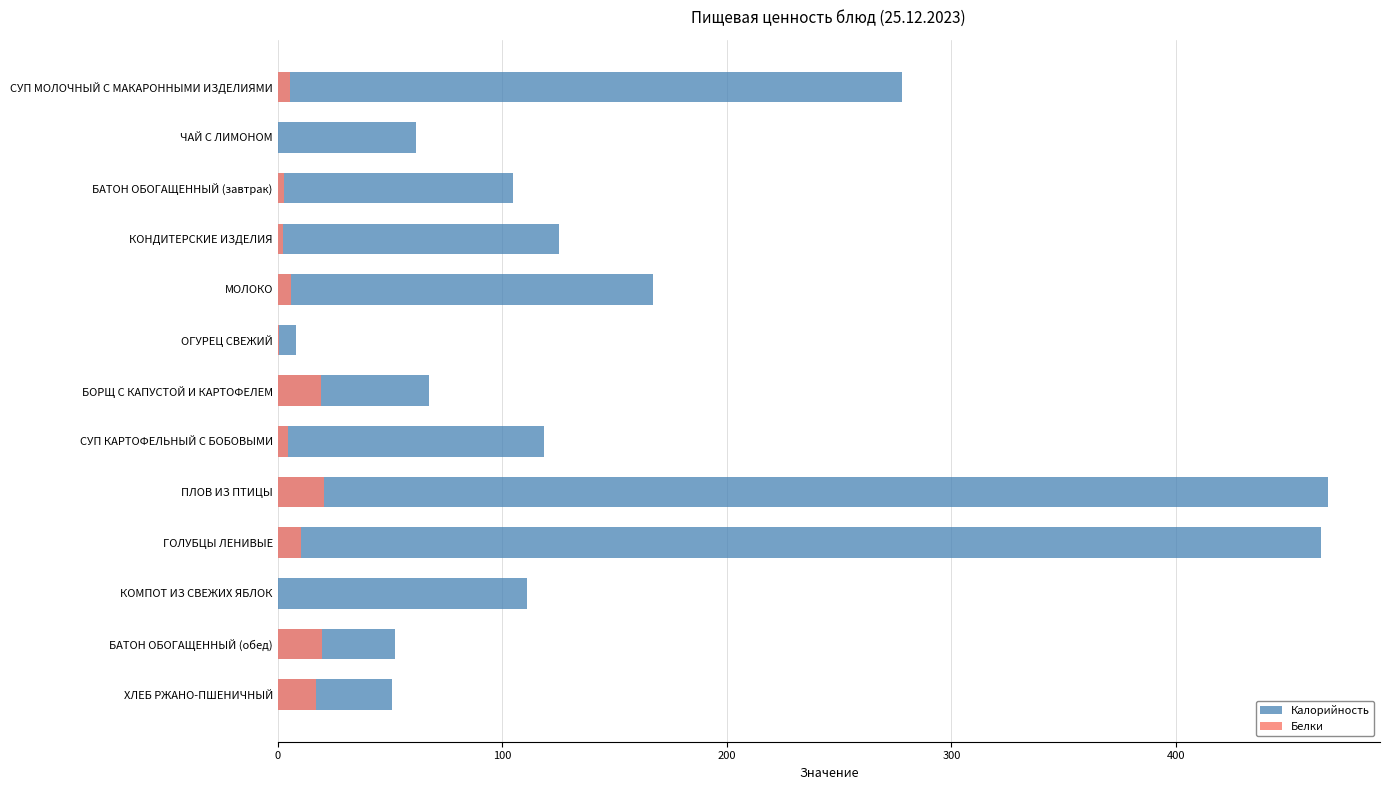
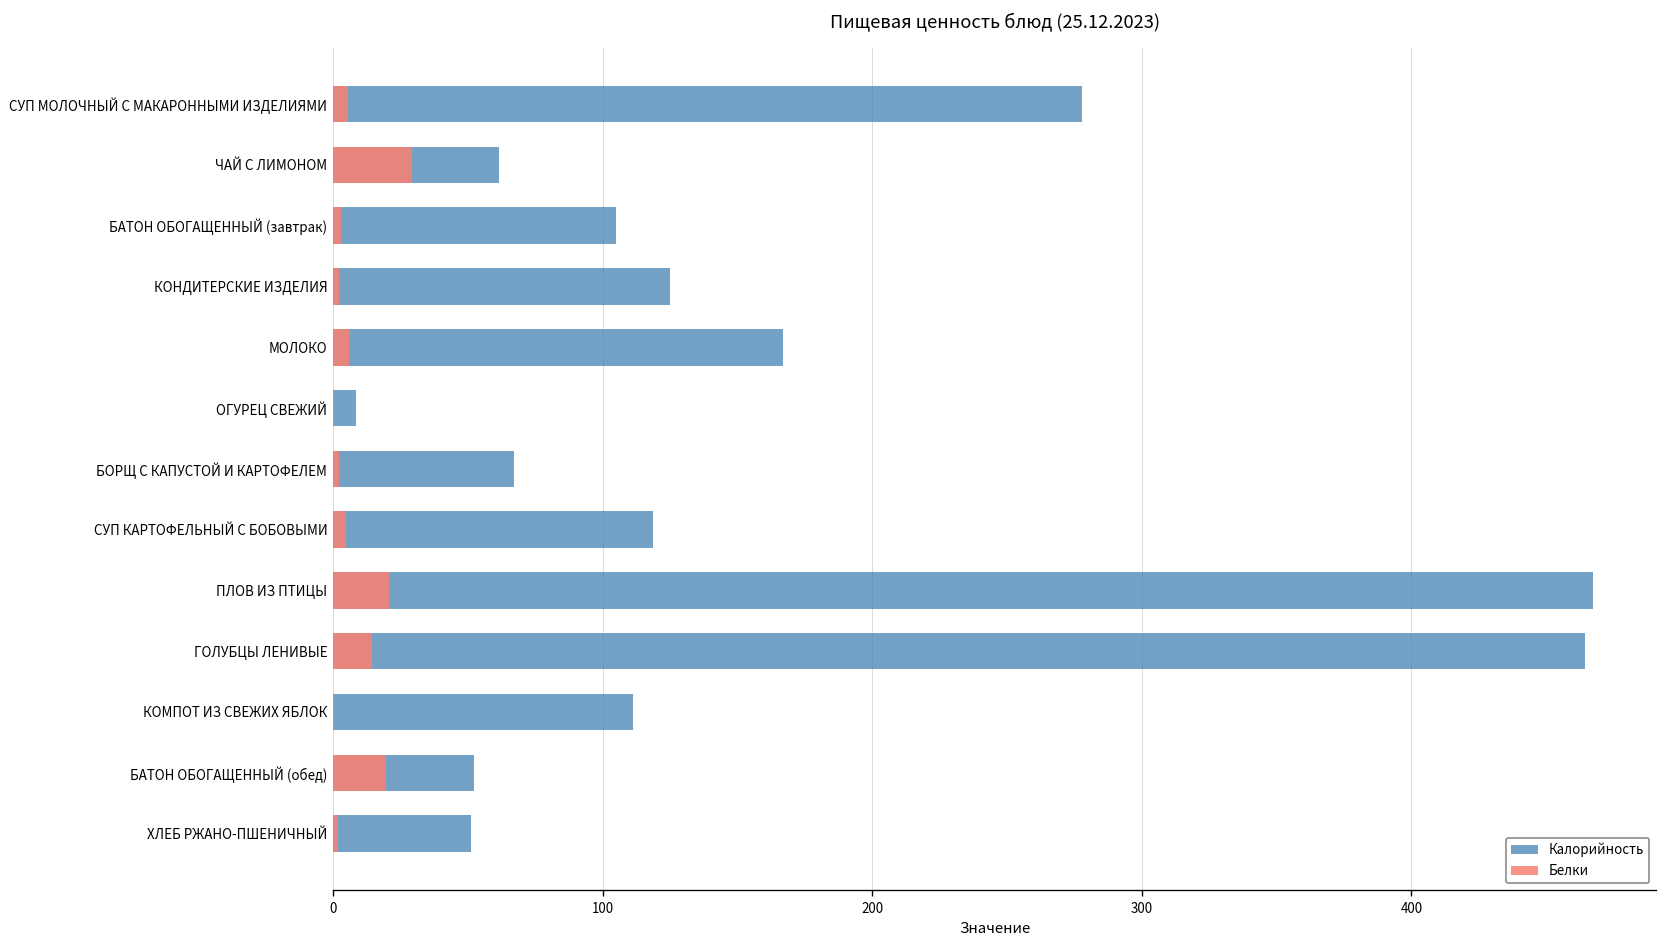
  {
    "Калорийность": {
      "СУП МОЛОЧНЫЙ С МАКАРОННЫМИ ИЗДЕЛИЯМИ": 278,
      "ЧАЙ С ЛИМОНОМ": 62,
      "БАТОН ОБОГАЩЕННЫЙ (завтрак)": 105,
      "КОНДИТЕРСКИЕ ИЗДЕЛИЯ": 125,
      "МОЛОКО": 167,
      "ОГУРЕЦ СВЕЖИЙ": 8,
      "БОРЩ С КАПУСТОЙ И КАРТОФЕЛЕМ": 67,
      "СУП КАРТОФЕЛЬНЫЙ С БОБОВЫМИ": 119,
      "ПЛОВ ИЗ ПТИЦЫ": 467,
      "ГОЛУБЦЫ ЛЕНИВЫЕ": 465,
      "КОМПОТ ИЗ СВЕЖИХ ЯБЛОК": 111,
      "БАТОН ОБОГАЩЕННЫЙ (обед)": 52,
      "ХЛЕБ РЖАНО-ПШЕНИЧНЫЙ": 51
    },
    "Белки": {
-     "ЧАЙ С ЛИМОНОМ": 0,
-     "БОРЩ С КАПУСТОЙ И КАРТОФЕЛЕМ": 19,
-     "ГОЛУБЦЫ ЛЕНИВЫЕ": 11,
-     "ХЛЕБ РЖАНО-ПШЕНИЧНЫЙ": 17
+     "ЧАЙ С ЛИМОНОМ": 29,
+     "БОРЩ С КАПУСТОЙ И КАРТОФЕЛЕМ": 2,
+     "ГОЛУБЦЫ ЛЕНИВЫЕ": 15,
+     "ХЛЕБ РЖАНО-ПШЕНИЧНЫЙ": 2
    }
  }
